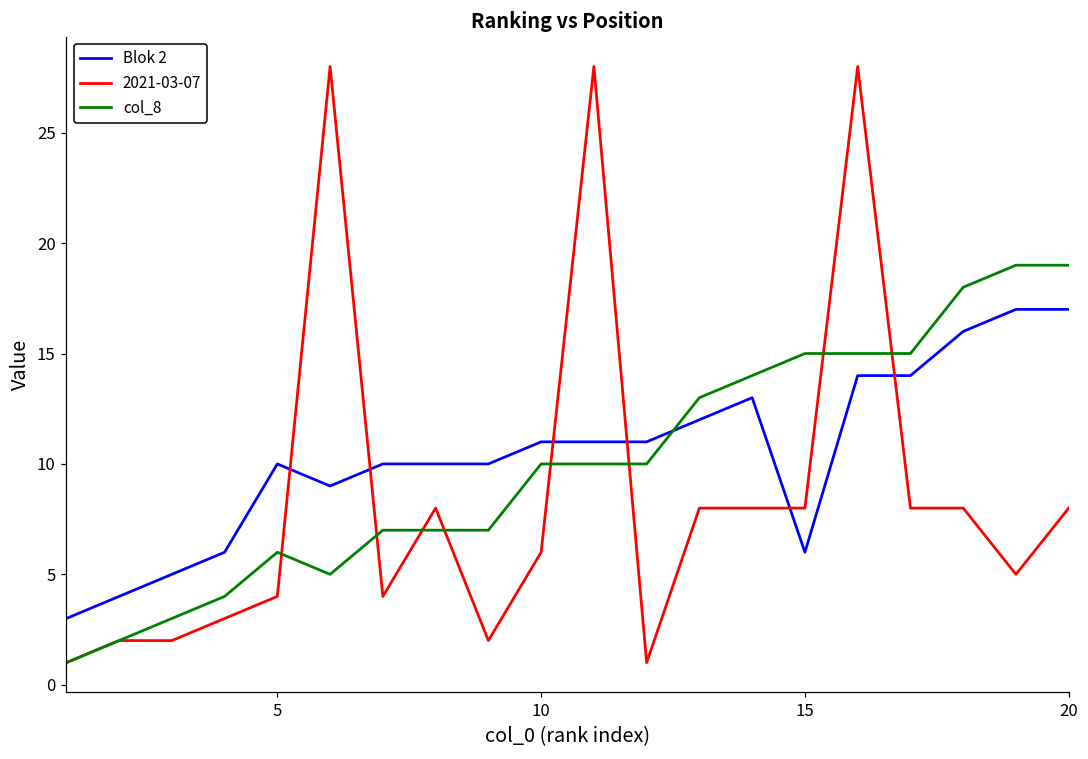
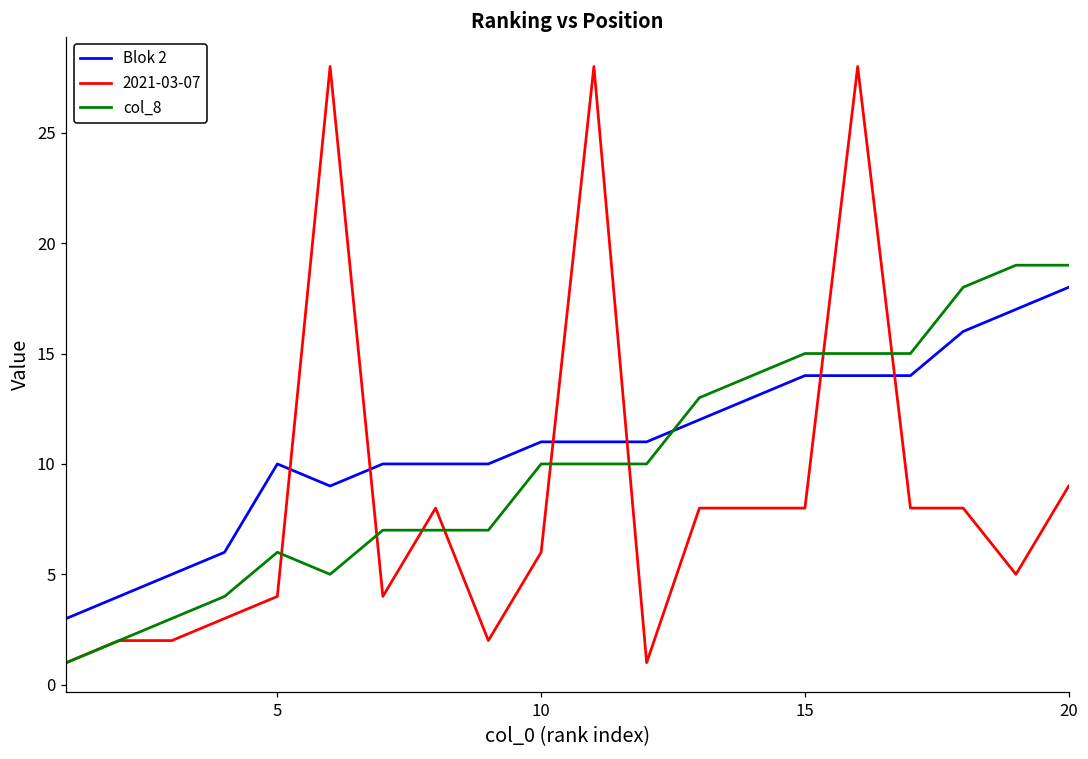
  {
    "Blok 2": {
      "5": 10,
      "10": 11,
-     "15": 6,
-     "20": 17
+     "15": 14,
+     "20": 18
    },
    "2021-03-07": {
      "5": 4,
      "10": 6,
      "15": 8,
-     "20": 8
+     "20": 9
    },
    "col_8": {
      "5": 6,
      "10": 10,
      "15": 15,
      "20": 19
    }
  }
